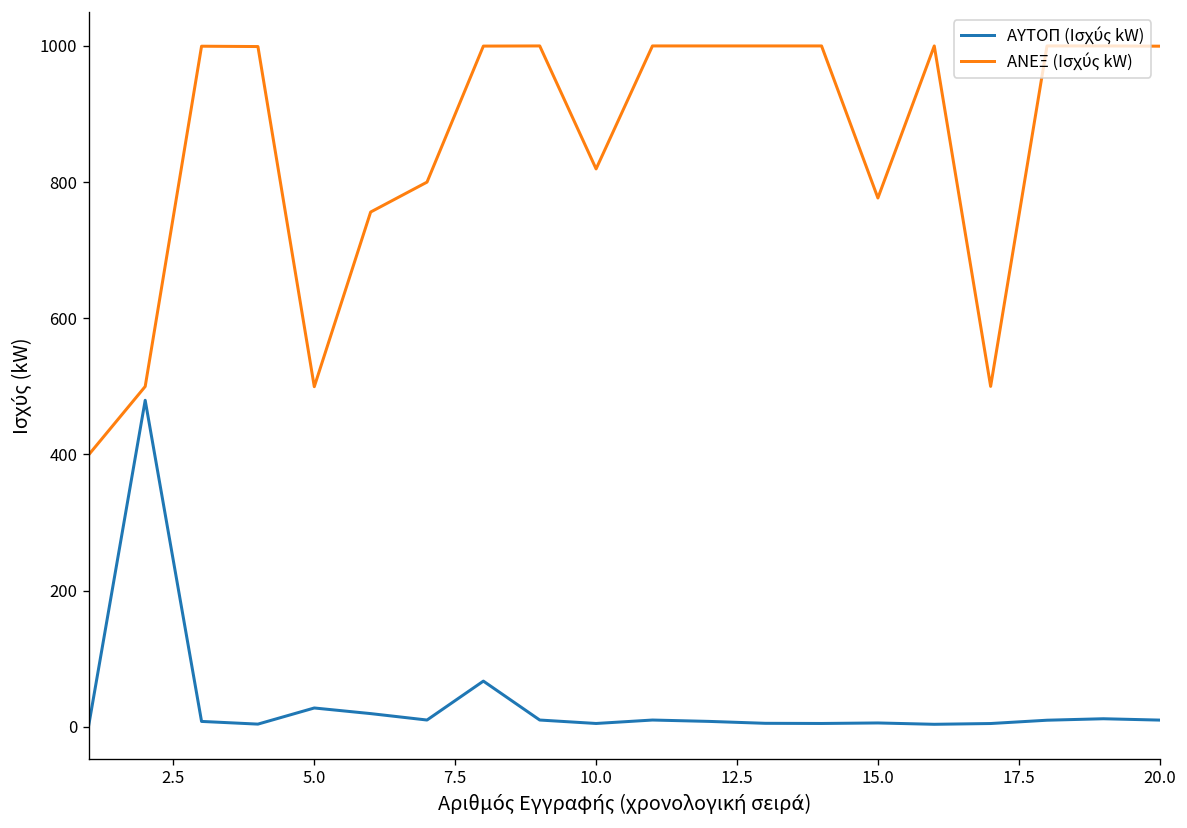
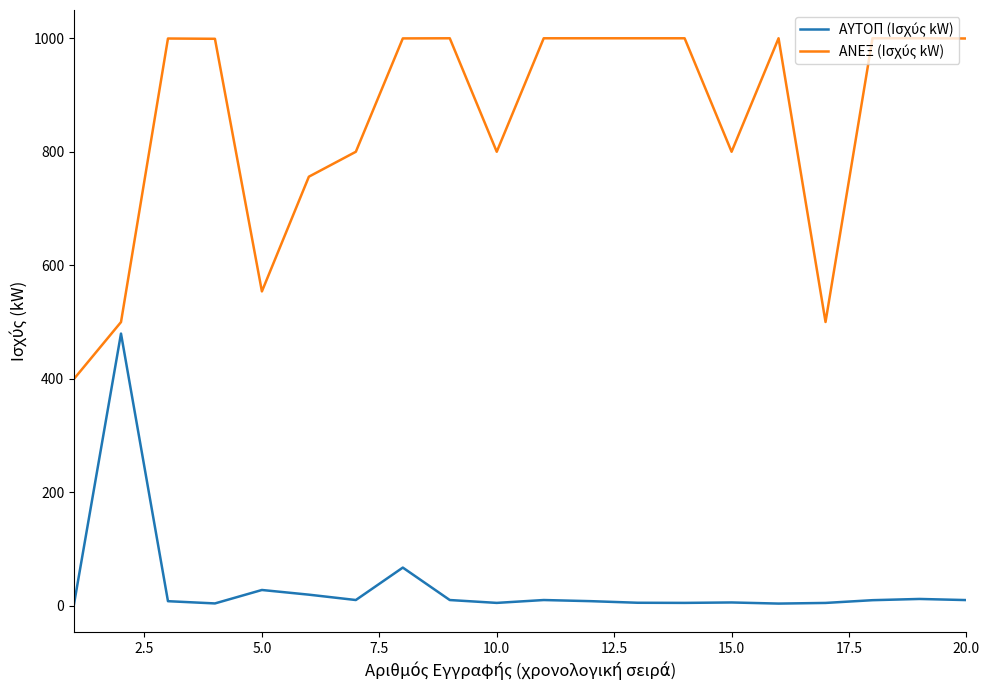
  {
    "ΑΥΤΟΠ (Ισχύς kW)": {
      "5.0": 30,
      "10.0": 0,
      "15.0": 10,
      "20.0": 10
    },
    "ΑΝΕΞ (Ισχύς kW)": {
-     "5.0": 500,
-     "10.0": 820,
-     "15.0": 780,
+     "5.0": 550,
+     "10.0": 800,
+     "15.0": 800,
      "20.0": 1000
    }
  }
